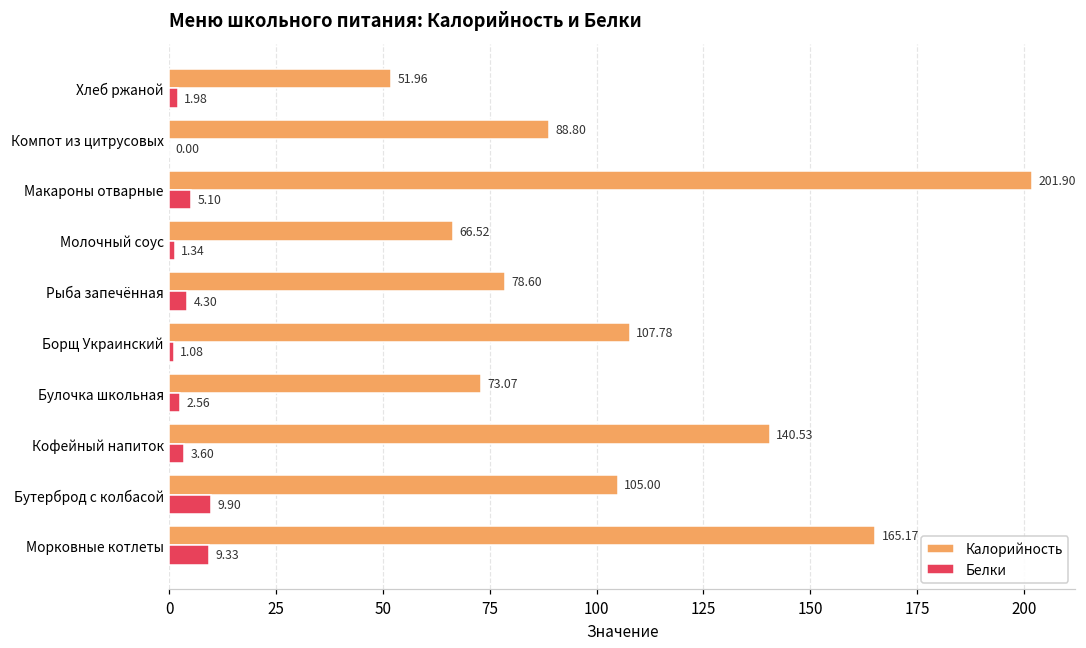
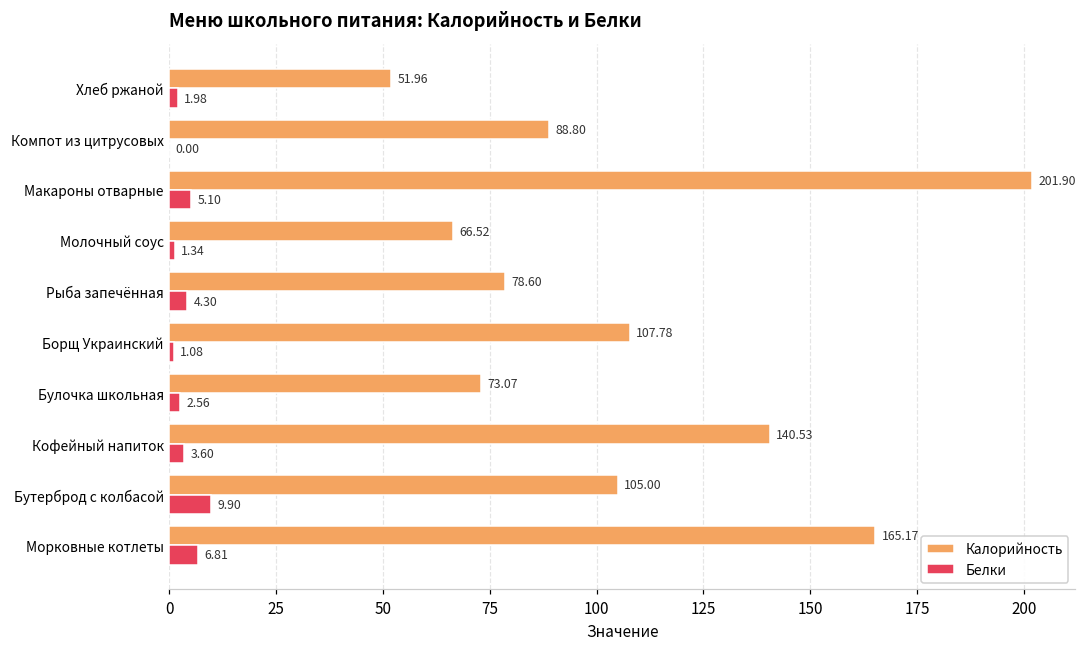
  {
    "Калорийность": {
      "Хлеб ржаной": 51.96,
      "Компот из цитрусовых": 88.80,
      "Макароны отварные": 201.90,
      "Молочный соус": 66.52,
      "Рыба запечённая": 78.60,
      "Борщ Украинский": 107.78,
      "Булочка школьная": 73.07,
      "Кофейный напиток": 140.53,
      "Бутерброд с колбасой": 105.00,
      "Морковные котлеты": 165.17
    },
    "Белки": {
      "Хлеб ржаной": 1.98,
      "Компот из цитрусовых": 0.00,
      "Макароны отварные": 5.10,
      "Молочный соус": 1.34,
      "Рыба запечённая": 4.30,
      "Борщ Украинский": 1.08,
      "Булочка школьная": 2.56,
      "Кофейный напиток": 3.60,
      "Бутерброд с колбасой": 9.90,
-     "Морковные котлеты": 9.33
+     "Морковные котлеты": 6.81
    }
  }
